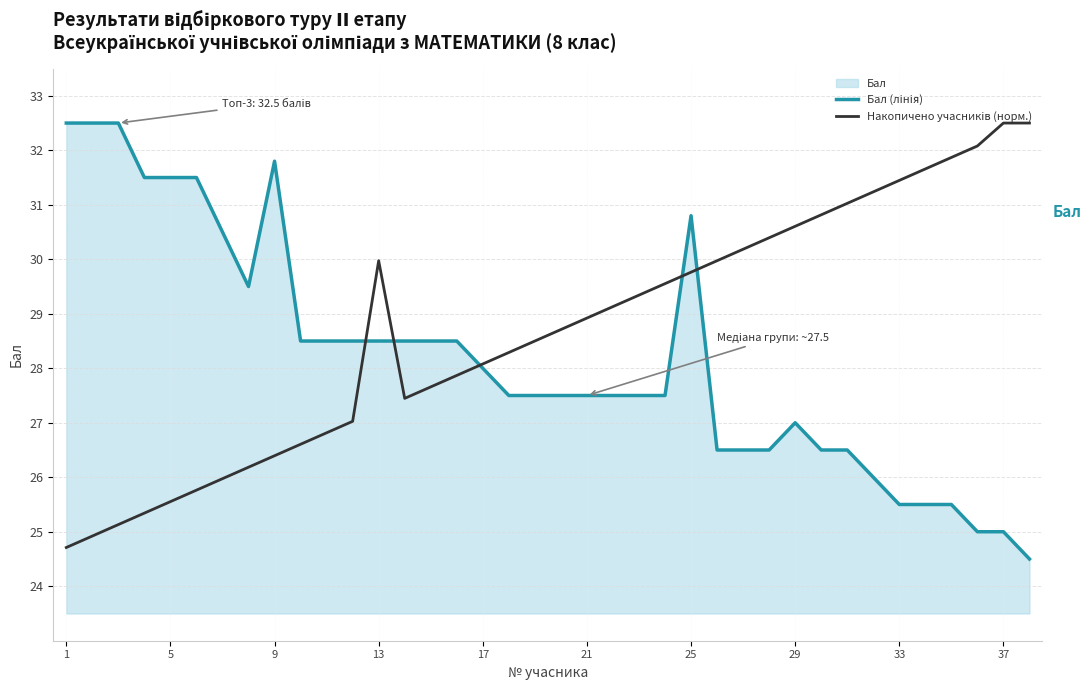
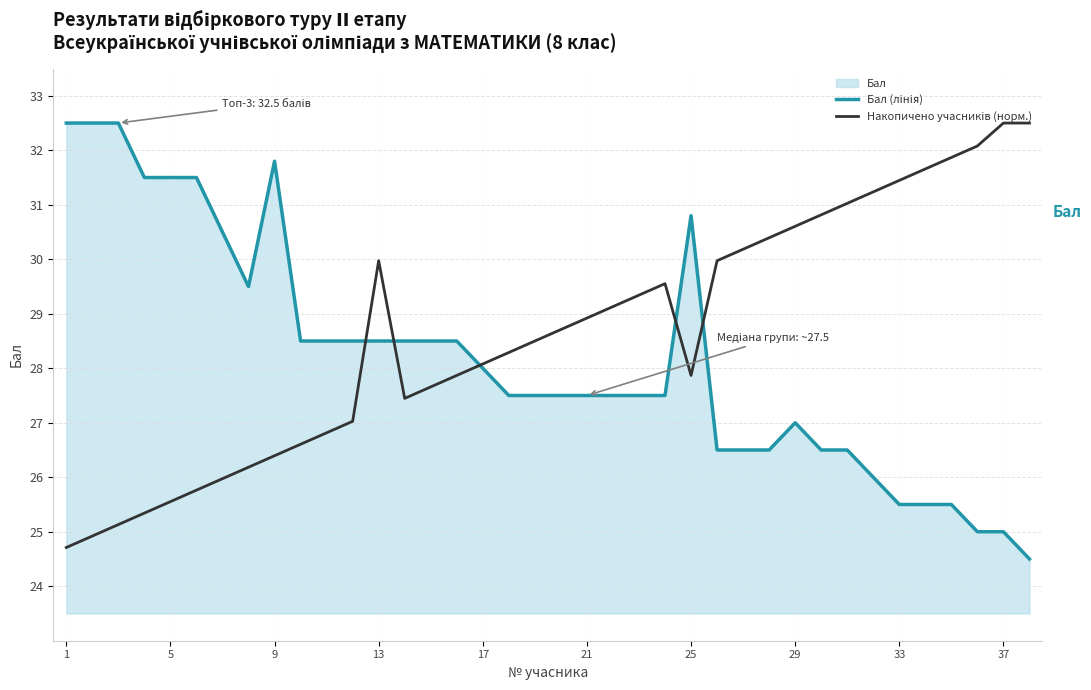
  {
    "Бал": {
      "1": 32.5,
      "5": 31.5,
      "9": 31.8,
      "13": 28.5,
      "17": 28.0,
      "21": 27.5,
      "25": 30.8,
      "29": 27.0,
      "33": 25.5,
      "37": 25.0
    },
    "Накопичено учасників (норм.)": {
      "1": 24.7,
      "5": 25.6,
      "9": 26.4,
      "13": 30.0,
      "17": 28.1,
      "21": 28.9,
-     "25": 29.8,
+     "25": 27.9,
      "29": 30.6,
      "33": 31.4,
      "37": 32.5
    }
  }
